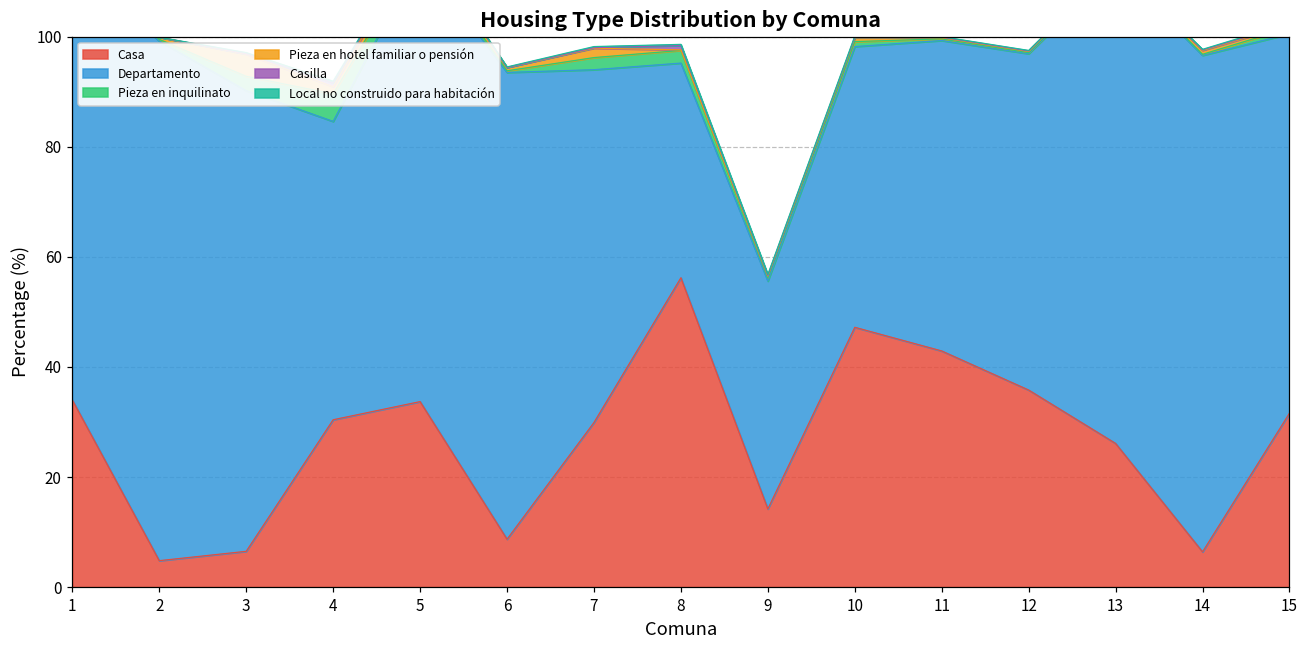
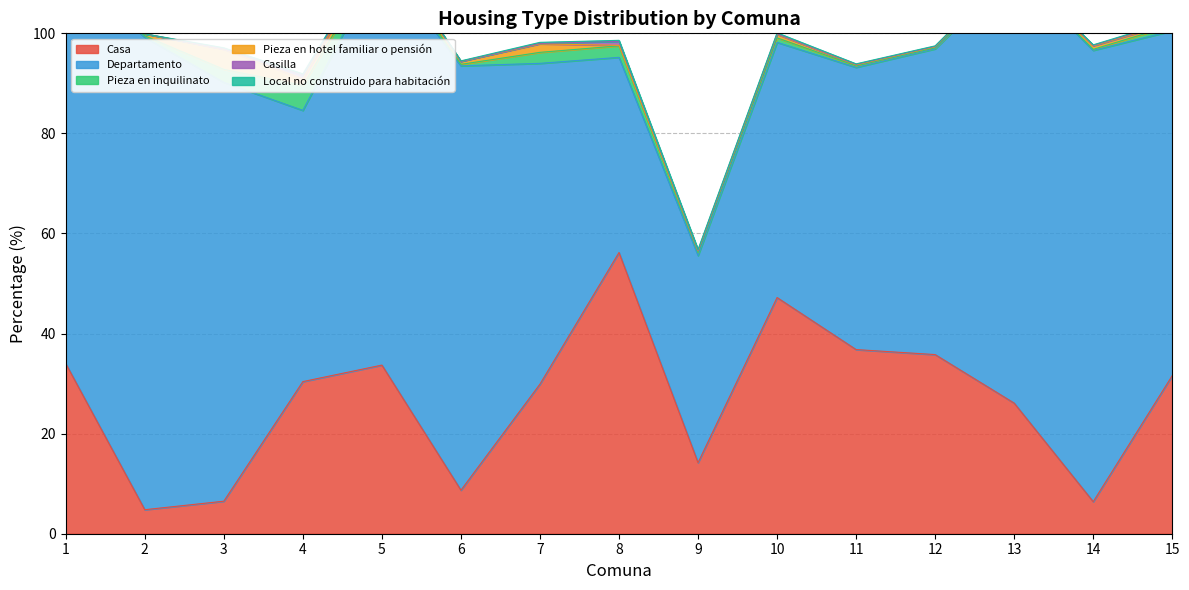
  {
    "Casa": {
      "1": 34,
      "2": 5,
      "3": 7,
      "4": 30,
      "5": 34,
      "6": 9,
      "7": 30,
      "8": 56,
      "9": 14,
      "10": 47,
-     "11": 43,
+     "11": 37,
      "12": 36,
      "13": 26,
      "14": 6,
      "15": 32
    },
    "Departamento": {
      "4": 54,
      "7": 64,
      "8": 39,
      "9": 41,
      "10": 51
    }
  }
